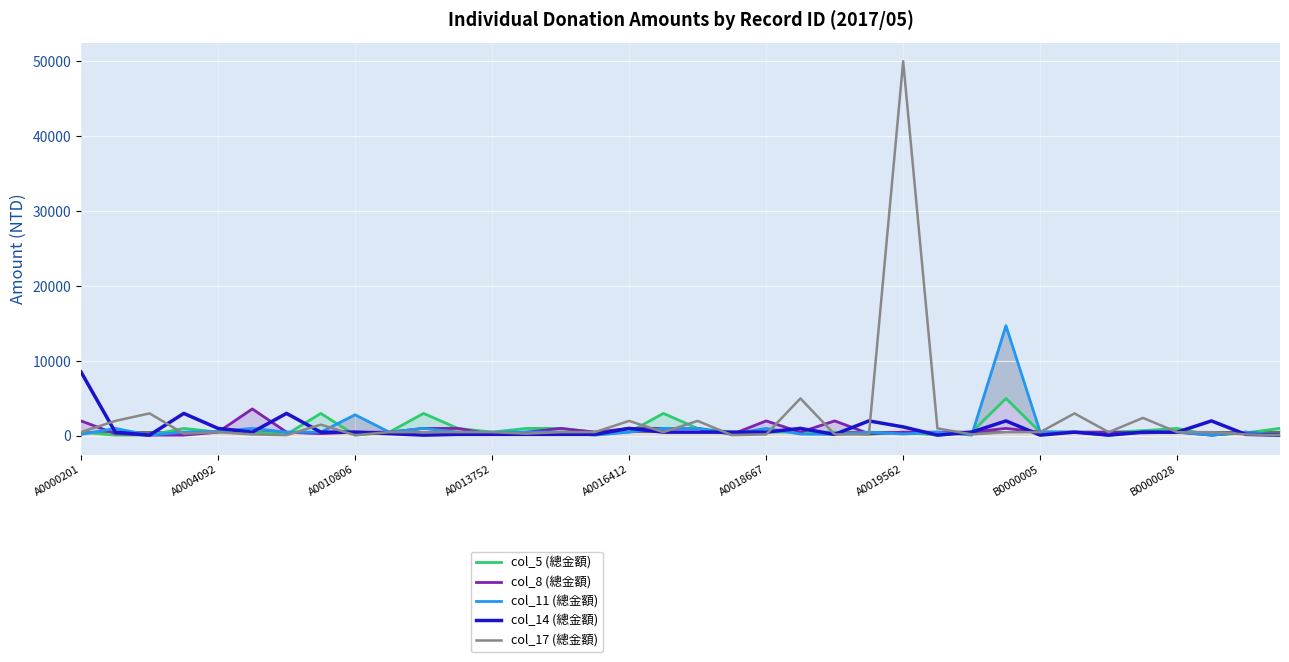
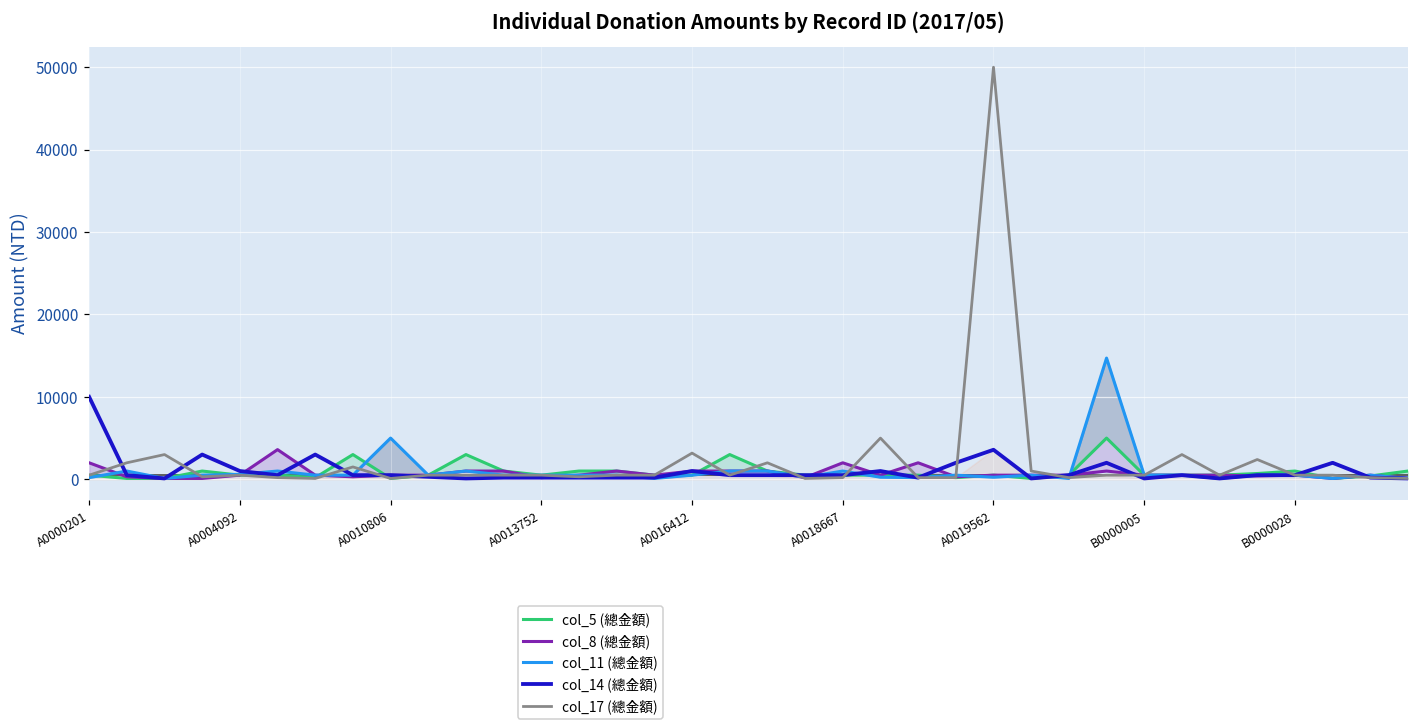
  {
    "col_11 (總金額)": {
-     "A0010806": 3000
+     "A0010806": 5000
    },
    "col_14 (總金額)": {
-     "A0000201": 9000,
+     "A0000201": 10000,
      "A0004092": 1000,
-     "A0019562": 1000
+     "A0019562": 4000
    },
    "col_17 (總金額)": {
-     "A0016412": 2000,
+     "A0016412": 3000,
      "A0019562": 50000
    }
  }
